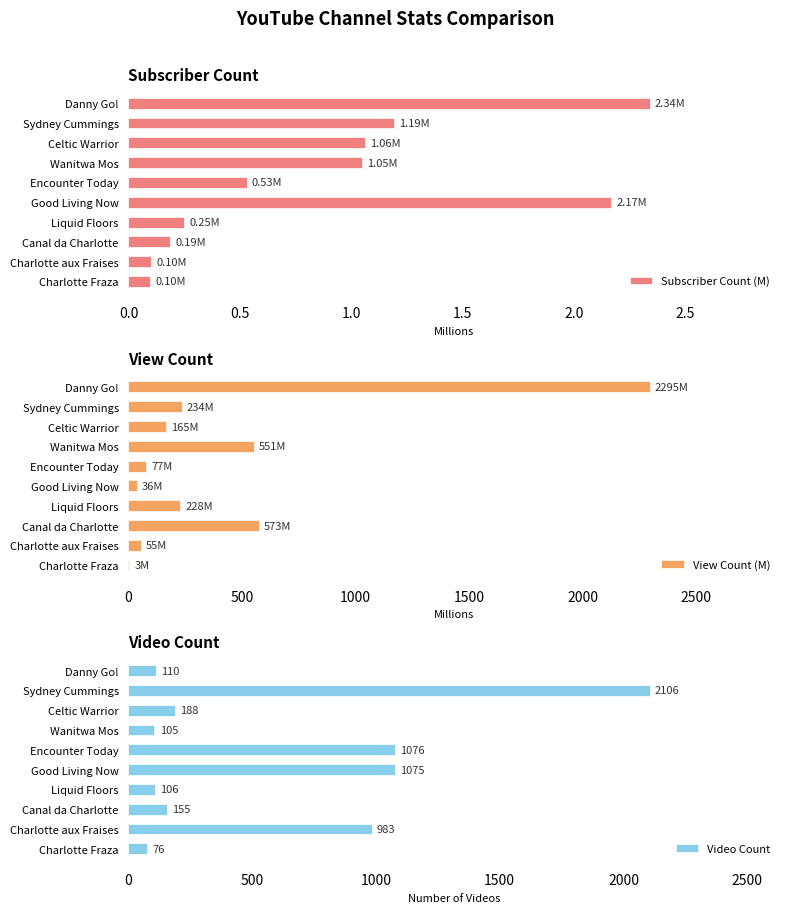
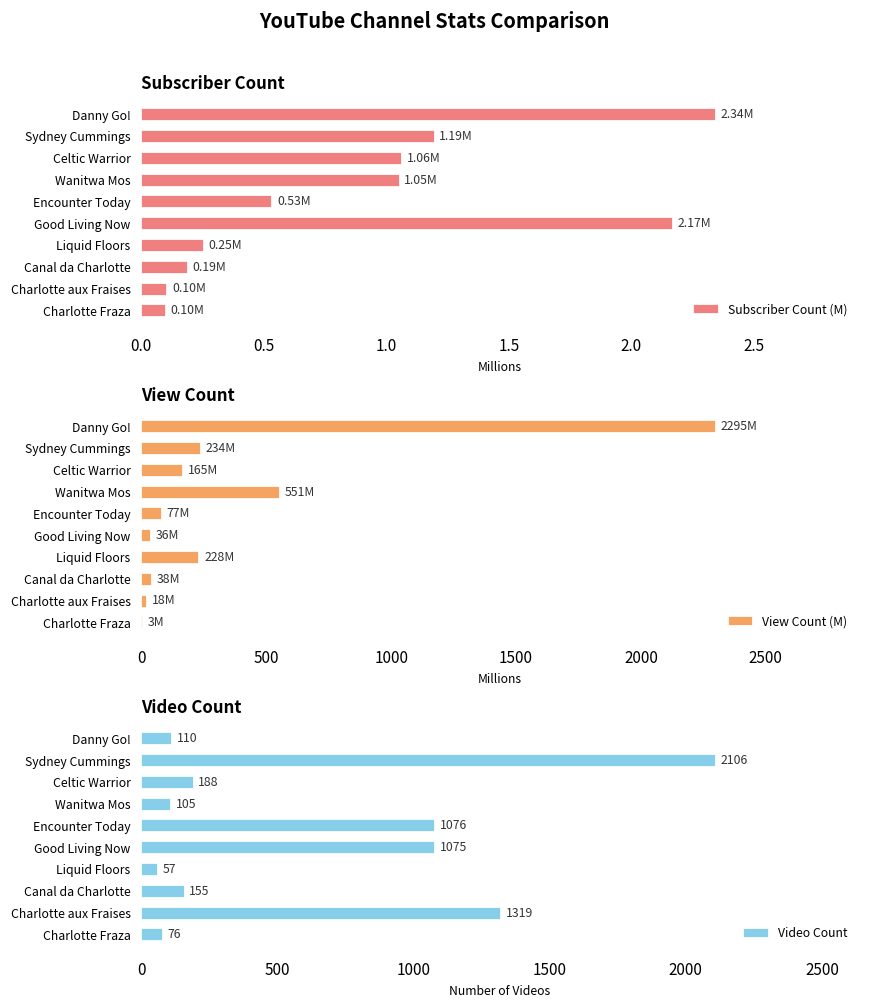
  {
    "Subscriber Count": {
      "Danny Go!": "2.34M",
      "Sydney Cummings": "1.19M",
      "Celtic Warrior": "1.06M",
      "Wanitwa Mos": "1.05M",
      "Encounter Today": "0.53M",
      "Good Living Now": "2.17M",
      "Liquid Floors": "0.25M",
      "Canal da Charlotte": "0.19M",
      "Charlotte aux Fraises": "0.10M",
      "Charlotte Fraza": "0.10M"
    },
    "View Count": {
      "Danny Go!": "2295M",
      "Sydney Cummings": "234M",
      "Celtic Warrior": "165M",
      "Wanitwa Mos": "551M",
      "Encounter Today": "77M",
      "Good Living Now": "36M",
      "Liquid Floors": "228M",
-     "Canal da Charlotte": "573M",
-     "Charlotte aux Fraises": "55M",
+     "Canal da Charlotte": "38M",
+     "Charlotte aux Fraises": "18M",
      "Charlotte Fraza": "3M"
    },
    "Video Count": {
      "Danny Go!": "110",
      "Sydney Cummings": "2106",
      "Celtic Warrior": "188",
      "Wanitwa Mos": "105",
      "Encounter Today": "1076",
      "Good Living Now": "1075",
-     "Liquid Floors": "106",
+     "Liquid Floors": "57",
      "Canal da Charlotte": "155",
-     "Charlotte aux Fraises": "983",
+     "Charlotte aux Fraises": "1319",
      "Charlotte Fraza": "76"
    }
  }
